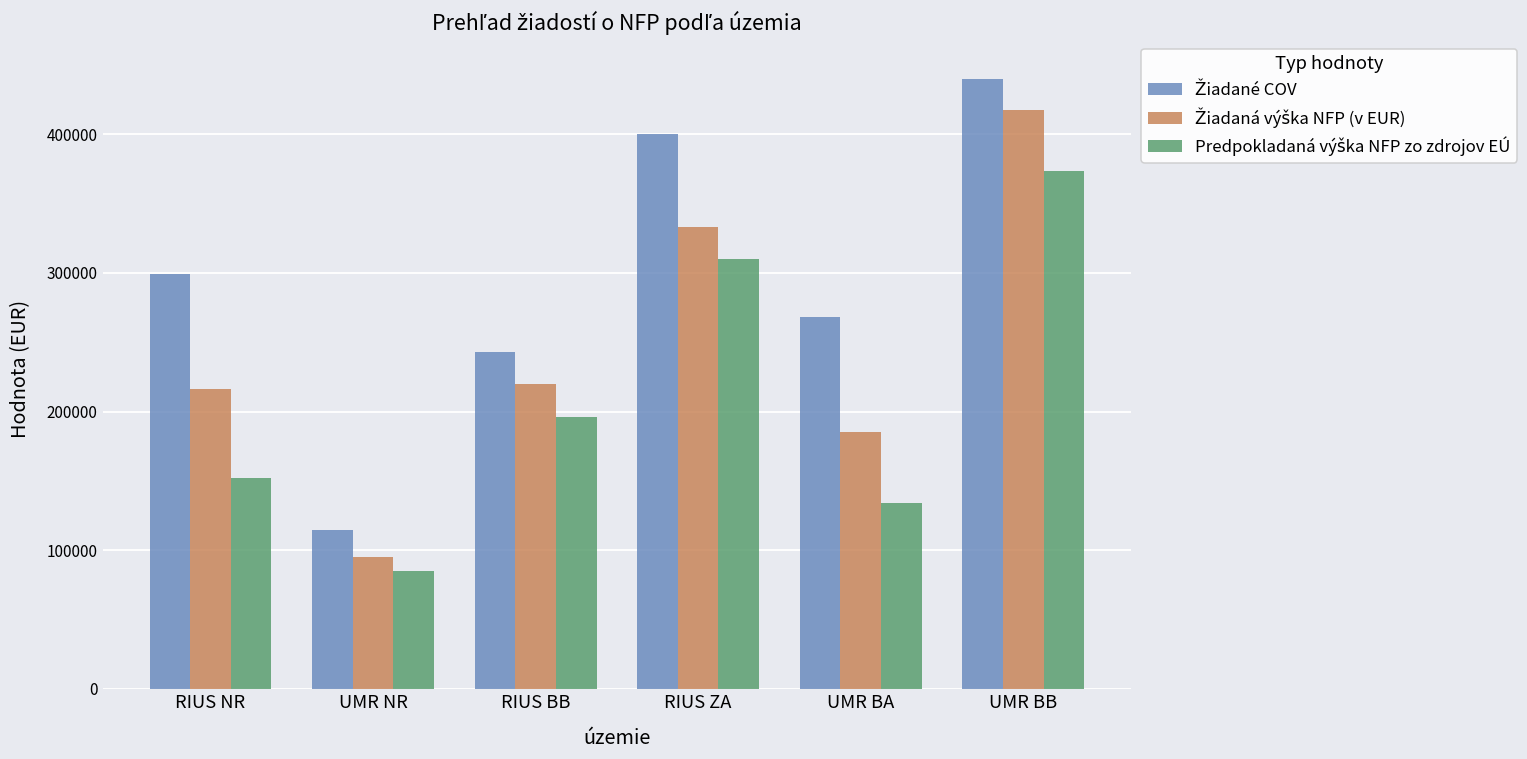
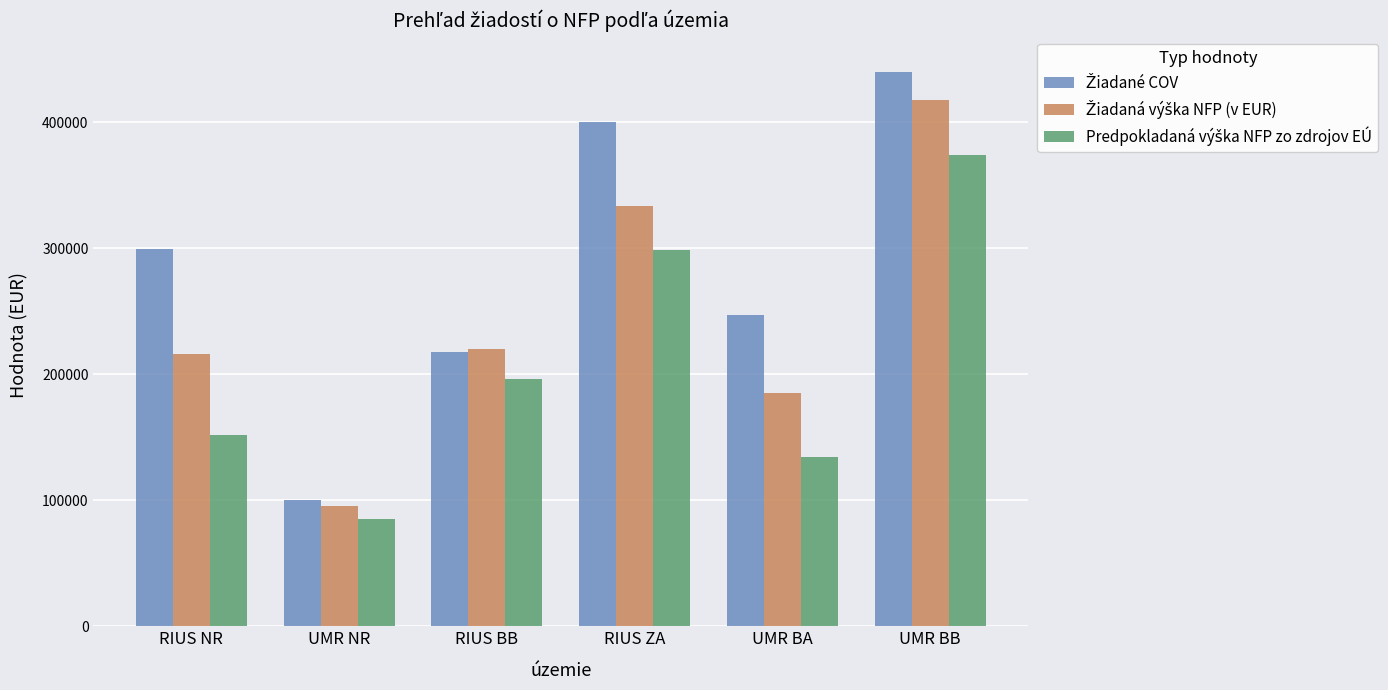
  {
    "Žiadané COV": {
      "RIUS NR": 299000,
-     "UMR NR": 114000,
-     "RIUS BB": 243000,
+     "UMR NR": 100000,
+     "RIUS BB": 218000,
      "RIUS ZA": 400000,
-     "UMR BA": 268000,
+     "UMR BA": 247000,
      "UMR BB": 440000
    },
    "Žiadaná výška NFP (v EUR)": {
      "RIUS NR": 216000,
      "UMR NR": 95000,
      "RIUS BB": 220000,
      "RIUS ZA": 333000,
      "UMR BA": 185000,
      "UMR BB": 418000
    },
    "Predpokladaná výška NFP zo zdrojov EÚ": {
      "RIUS NR": 152000,
      "UMR NR": 85000,
      "RIUS BB": 196000,
-     "RIUS ZA": 310000,
+     "RIUS ZA": 298000,
      "UMR BA": 134000,
      "UMR BB": 374000
    }
  }
